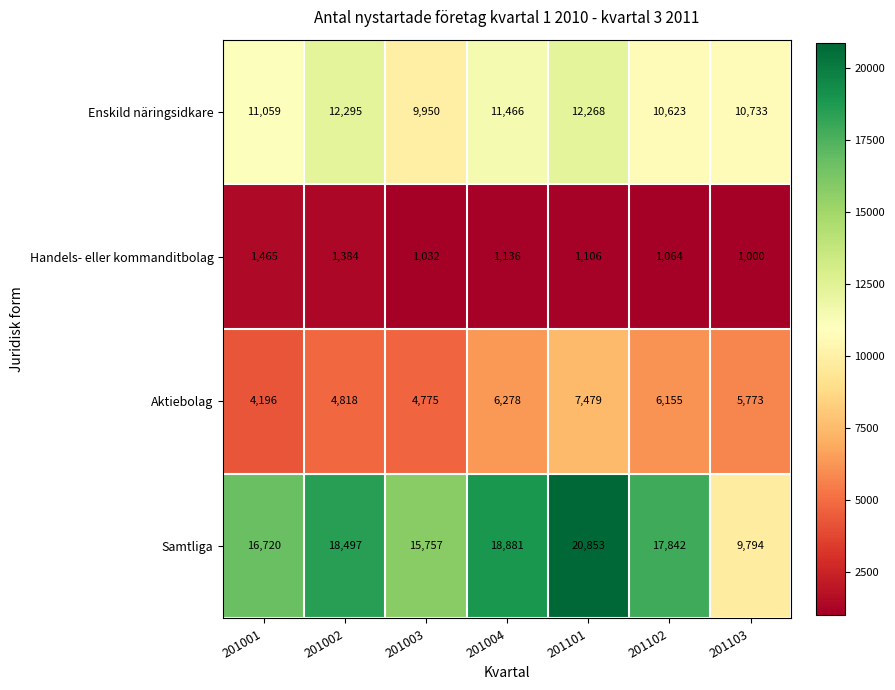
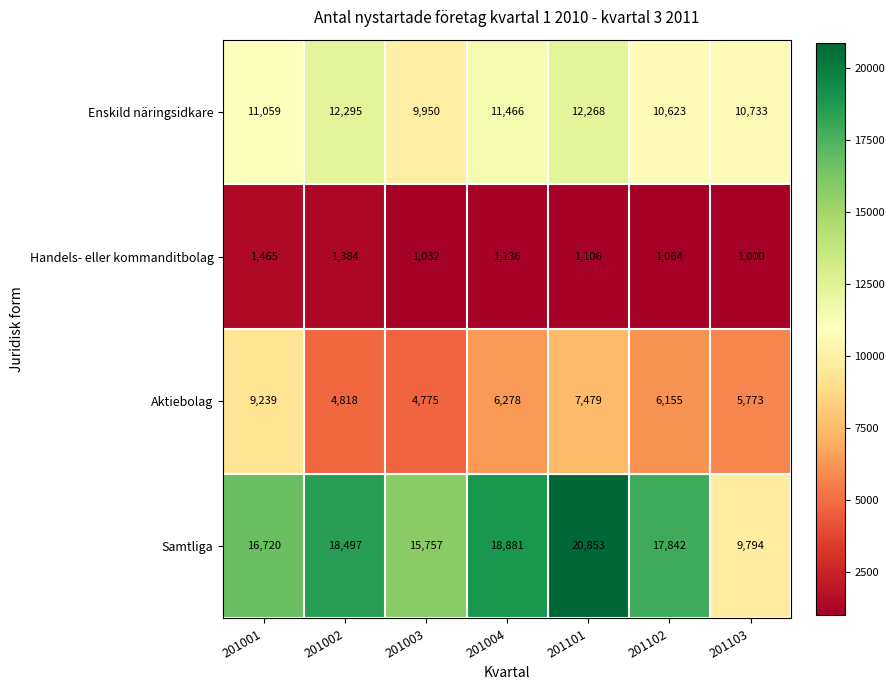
  {
    "Enskild näringsidkare": {
      "201001": "11,059",
      "201002": "12,295",
      "201003": "9,950",
      "201004": "11,466",
      "201101": "12,268",
      "201102": "10,623",
      "201103": "10,733"
    },
    "Handels- eller kommanditbolag": {
      "201001": "1,465",
      "201002": "1,384",
      "201003": "1,032",
      "201004": "1,136",
      "201101": "1,106",
      "201102": "1,064",
      "201103": "1,000"
    },
    "Aktiebolag": {
-     "201001": "4,196",
+     "201001": "9,239",
      "201002": "4,818",
      "201003": "4,775",
      "201004": "6,278",
      "201101": "7,479",
      "201102": "6,155",
      "201103": "5,773"
    },
    "Samtliga": {
      "201001": "16,720",
      "201002": "18,497",
      "201003": "15,757",
      "201004": "18,881",
      "201101": "20,853",
      "201102": "17,842",
      "201103": "9,794"
    }
  }
